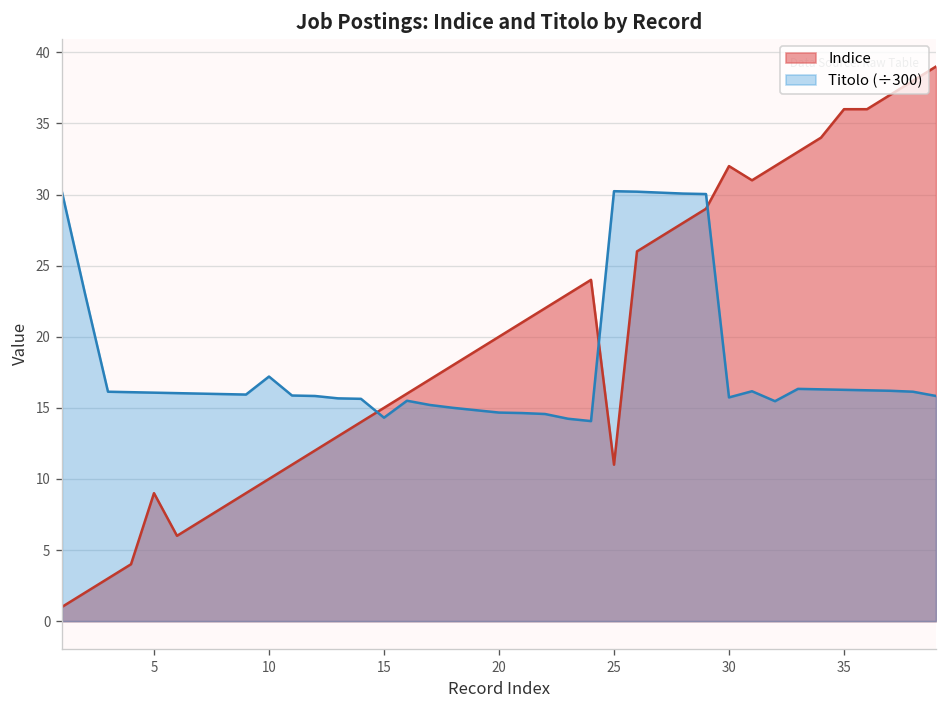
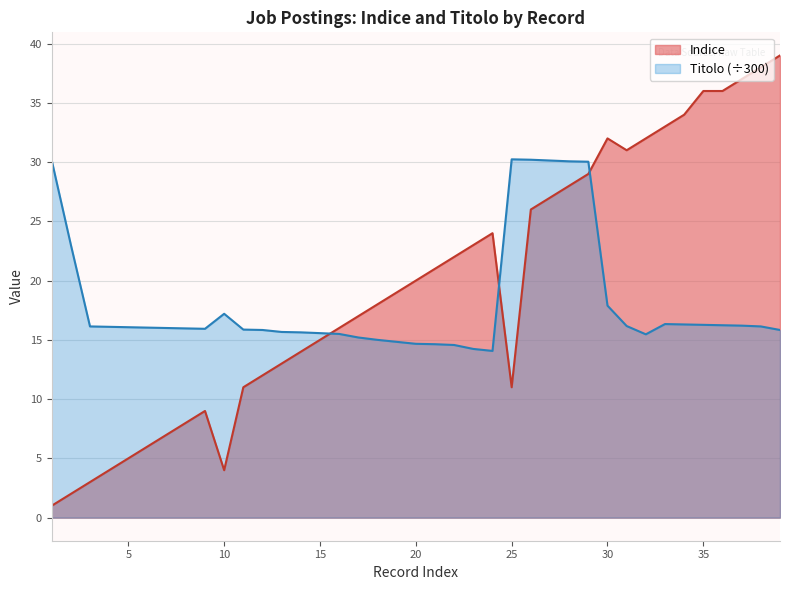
  {
    "Indice": {
-     "5": 9,
-     "10": 10,
+     "5": 5,
+     "10": 4,
      "15": 15,
      "20": 20,
      "25": 11,
      "30": 32,
      "35": 36
    },
    "Titolo (÷300)": {
      "5": 16.1,
      "10": 17.2,
-     "15": 14.3,
+     "15": 15.6,
      "20": 14.7,
      "25": 30.2,
-     "30": 15.7,
+     "30": 17.9,
      "35": 16.3
    }
  }
